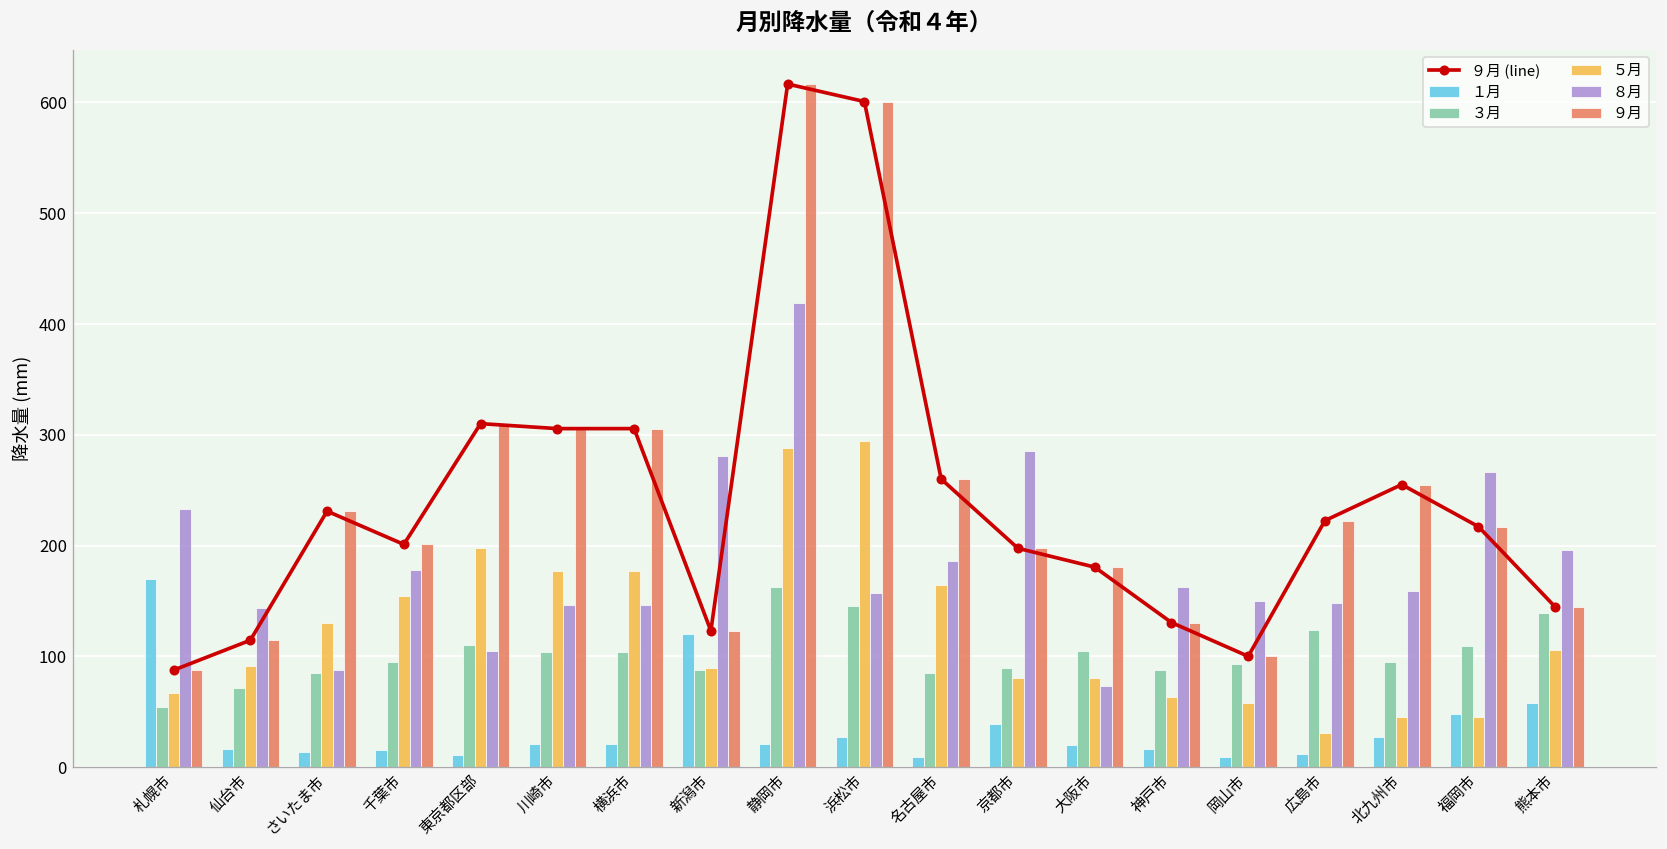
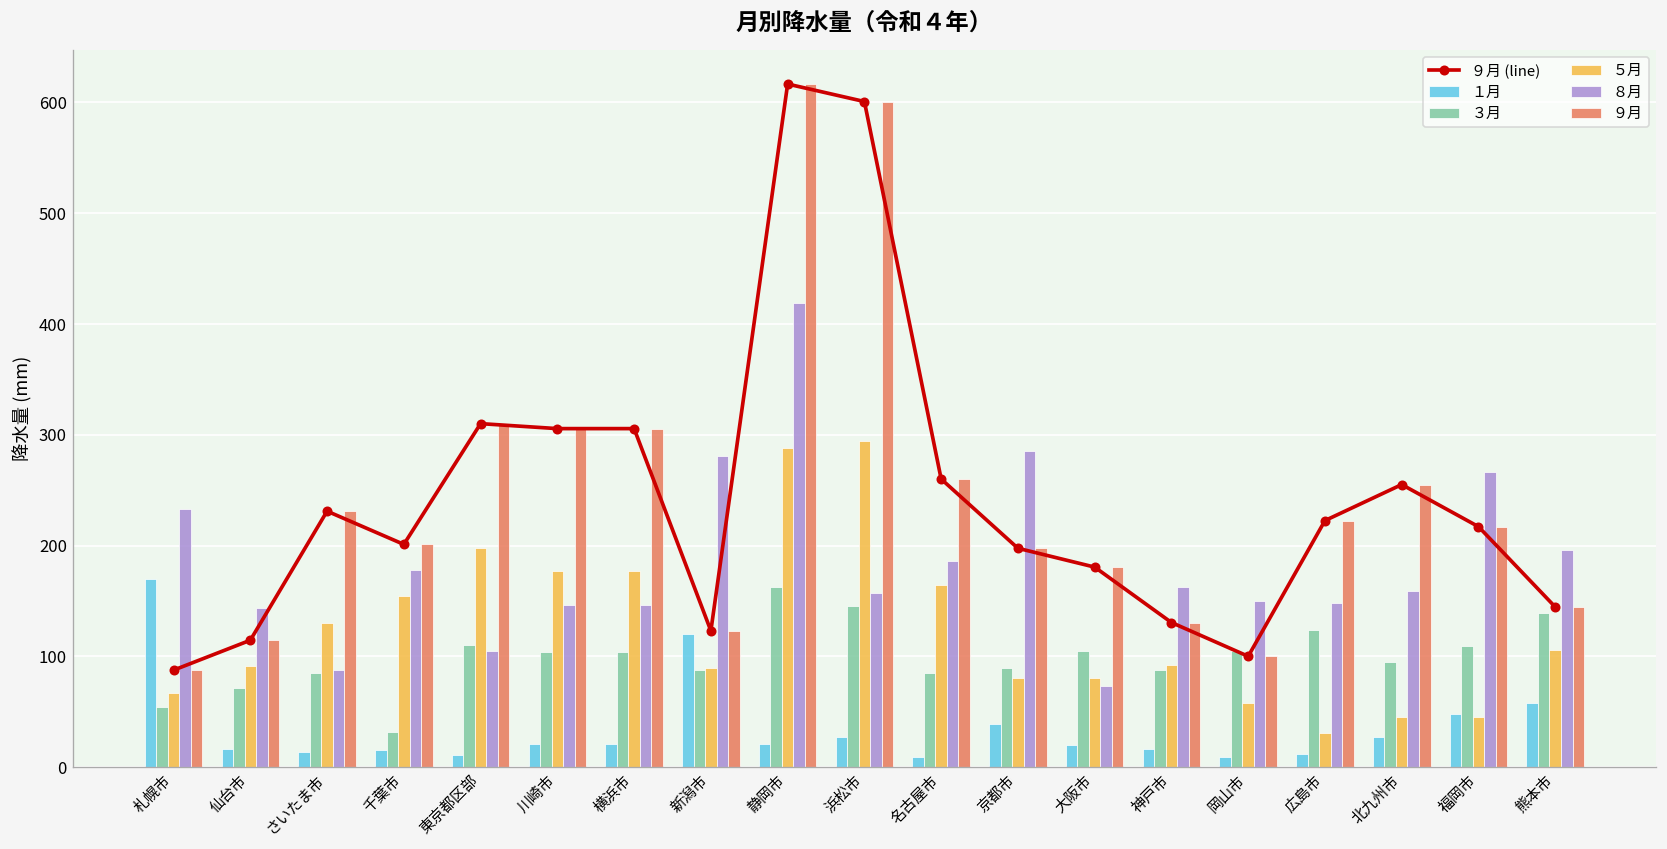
  {
    "１月": {
      "札幌市": 170,
      "仙台市": 20,
      "さいたま市": 10,
      "千葉市": 20,
      "東京都区部": 10,
      "川崎市": 20,
      "横浜市": 20,
      "新潟市": 120,
      "静岡市": 20,
      "浜松市": 30,
      "名古屋市": 10,
      "京都市": 40,
      "大阪市": 20,
      "神戸市": 20,
      "岡山市": 10,
      "広島市": 10,
      "北九州市": 30,
      "福岡市": 50,
      "熊本市": 60
    },
    "９月 (line)": {
      "札幌市": 90,
      "仙台市": 110,
      "さいたま市": 230,
      "千葉市": 200,
      "東京都区部": 310,
      "川崎市": 310,
      "横浜市": 310,
      "新潟市": 120,
      "静岡市": 620,
      "浜松市": 600,
      "名古屋市": 260,
      "京都市": 200,
      "大阪市": 180,
      "神戸市": 130,
      "岡山市": 100,
      "広島市": 220,
      "北九州市": 260,
      "福岡市": 220,
      "熊本市": 140
    },
    "３月": {
      "札幌市": 50,
      "仙台市": 70,
      "さいたま市": 80,
-     "千葉市": 100,
+     "千葉市": 30,
      "東京都区部": 110,
      "川崎市": 100,
      "横浜市": 100,
      "新潟市": 90,
      "静岡市": 160,
      "浜松市": 150,
      "名古屋市": 80,
      "京都市": 90,
      "大阪市": 100,
      "神戸市": 90,
-     "岡山市": 90,
+     "岡山市": 110,
      "広島市": 120,
      "北九州市": 90,
      "福岡市": 110,
      "熊本市": 140
    },
    "５月": {
      "札幌市": 70,
      "仙台市": 90,
      "さいたま市": 130,
      "千葉市": 150,
      "東京都区部": 200,
      "川崎市": 180,
      "横浜市": 180,
      "新潟市": 90,
      "静岡市": 290,
      "浜松市": 290,
      "名古屋市": 160,
      "京都市": 80,
      "大阪市": 80,
-     "神戸市": 60,
+     "神戸市": 90,
      "岡山市": 60,
      "広島市": 30,
      "北九州市": 50,
      "福岡市": 50,
      "熊本市": 110
    },
    "８月": {
      "札幌市": 230,
      "仙台市": 140,
      "さいたま市": 90,
      "千葉市": 180,
      "東京都区部": 110,
      "川崎市": 150,
      "横浜市": 150,
      "新潟市": 280,
      "静岡市": 420,
      "浜松市": 160,
      "名古屋市": 190,
      "京都市": 290,
      "大阪市": 70,
      "神戸市": 160,
      "岡山市": 150,
      "広島市": 150,
      "北九州市": 160,
      "福岡市": 270,
      "熊本市": 200
    },
    "９月": {
      "札幌市": 90,
      "仙台市": 110,
      "さいたま市": 230,
      "千葉市": 200,
      "東京都区部": 310,
      "川崎市": 310,
      "横浜市": 310,
      "新潟市": 120,
      "静岡市": 620,
      "浜松市": 600,
      "名古屋市": 260,
      "京都市": 200,
      "大阪市": 180,
      "神戸市": 130,
      "岡山市": 100,
      "広島市": 220,
      "北九州市": 260,
      "福岡市": 220,
      "熊本市": 140
    }
  }
